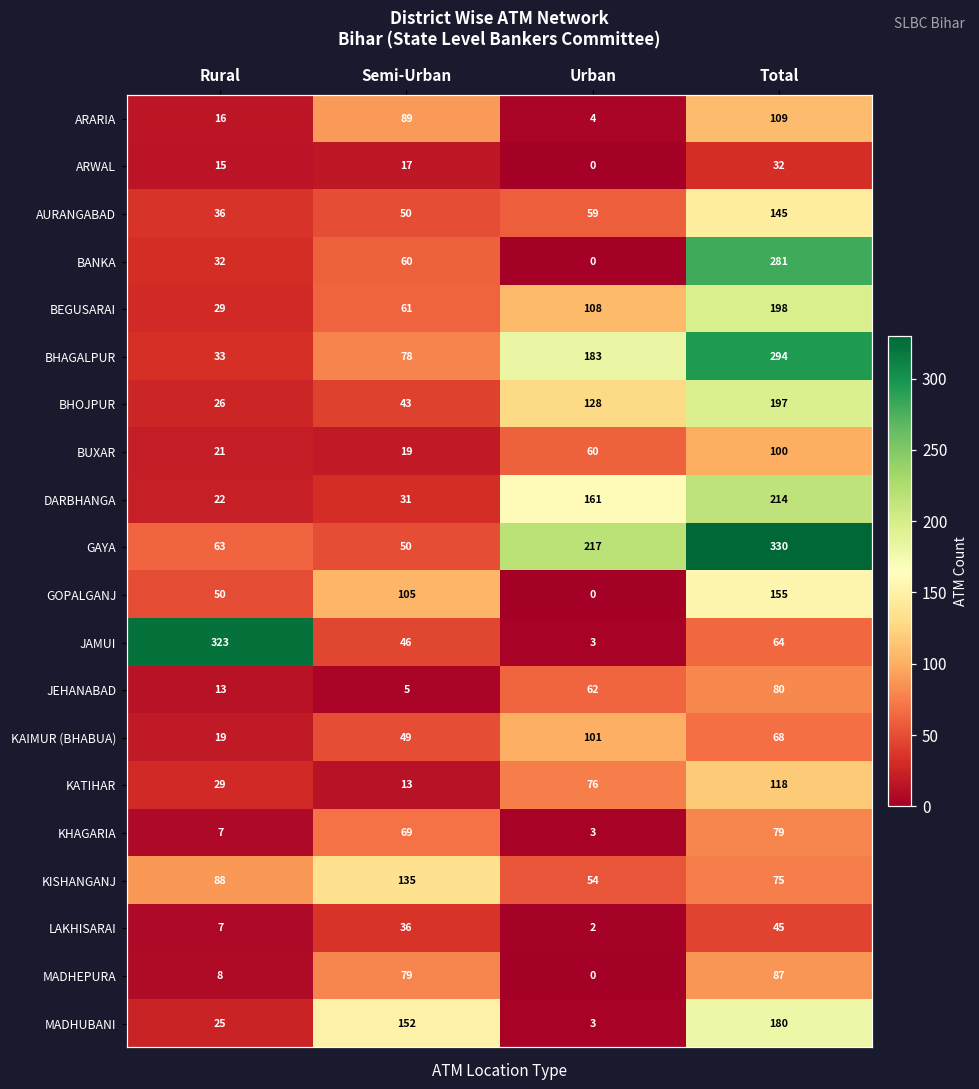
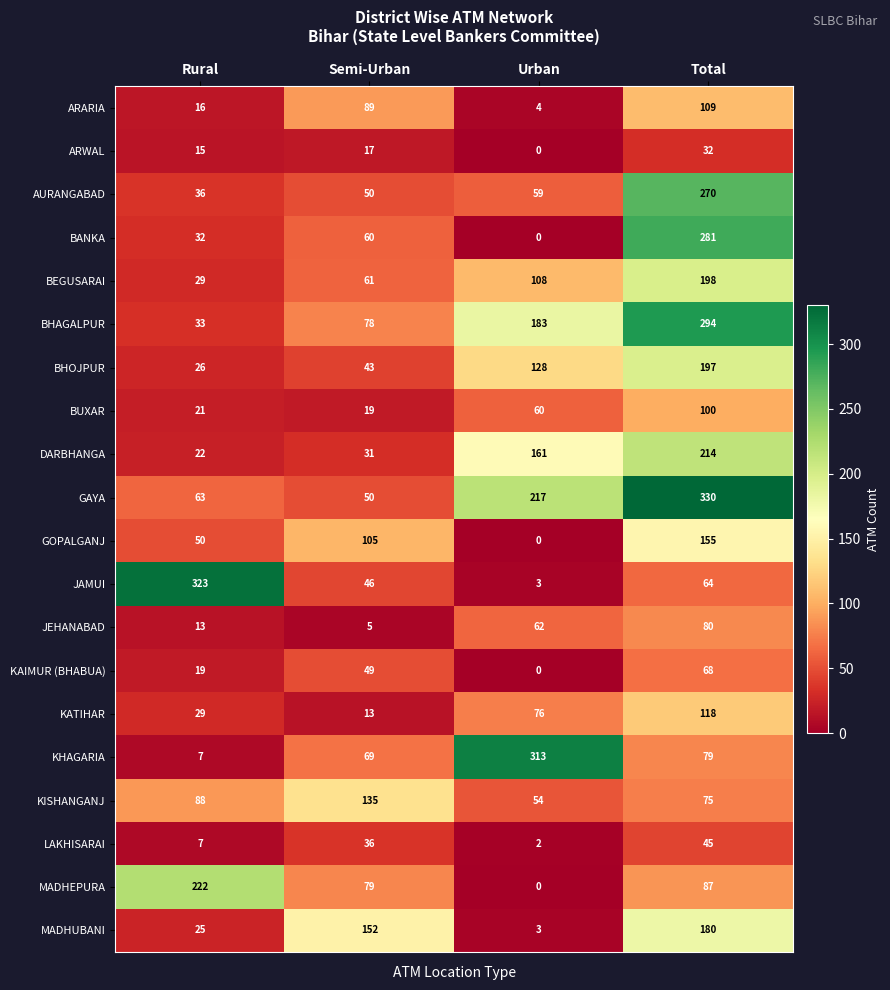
  {
    "ARARIA": {
      "Rural": 16,
      "Semi-Urban": 89,
      "Urban": 4,
      "Total": 109
    },
    "ARWAL": {
      "Rural": 15,
      "Semi-Urban": 17,
      "Urban": 0,
      "Total": 32
    },
    "AURANGABAD": {
      "Rural": 36,
      "Semi-Urban": 50,
      "Urban": 59,
-     "Total": 145
+     "Total": 270
    },
    "BANKA": {
      "Rural": 32,
      "Semi-Urban": 60,
      "Urban": 0,
      "Total": 281
    },
    "BEGUSARAI": {
      "Rural": 29,
      "Semi-Urban": 61,
      "Urban": 108,
      "Total": 198
    },
    "BHAGALPUR": {
      "Rural": 33,
      "Semi-Urban": 78,
      "Urban": 183,
      "Total": 294
    },
    "BHOJPUR": {
      "Rural": 26,
      "Semi-Urban": 43,
      "Urban": 128,
      "Total": 197
    },
    "BUXAR": {
      "Rural": 21,
      "Semi-Urban": 19,
      "Urban": 60,
      "Total": 100
    },
    "DARBHANGA": {
      "Rural": 22,
      "Semi-Urban": 31,
      "Urban": 161,
      "Total": 214
    },
    "GAYA": {
      "Rural": 63,
      "Semi-Urban": 50,
      "Urban": 217,
      "Total": 330
    },
    "GOPALGANJ": {
      "Rural": 50,
      "Semi-Urban": 105,
      "Urban": 0,
      "Total": 155
    },
    "JAMUI": {
      "Rural": 323,
      "Semi-Urban": 46,
      "Urban": 3,
      "Total": 64
    },
    "JEHANABAD": {
      "Rural": 13,
      "Semi-Urban": 5,
      "Urban": 62,
      "Total": 80
    },
    "KAIMUR (BHABUA)": {
      "Rural": 19,
      "Semi-Urban": 49,
-     "Urban": 101,
+     "Urban": 0,
      "Total": 68
    },
    "KATIHAR": {
      "Rural": 29,
      "Semi-Urban": 13,
      "Urban": 76,
      "Total": 118
    },
    "KHAGARIA": {
      "Rural": 7,
      "Semi-Urban": 69,
-     "Urban": 3,
+     "Urban": 313,
      "Total": 79
    },
    "KISHANGANJ": {
      "Rural": 88,
      "Semi-Urban": 135,
      "Urban": 54,
      "Total": 75
    },
    "LAKHISARAI": {
      "Rural": 7,
      "Semi-Urban": 36,
      "Urban": 2,
      "Total": 45
    },
    "MADHEPURA": {
-     "Rural": 8,
+     "Rural": 222,
      "Semi-Urban": 79,
      "Urban": 0,
      "Total": 87
    },
    "MADHUBANI": {
      "Rural": 25,
      "Semi-Urban": 152,
      "Urban": 3,
      "Total": 180
    }
  }
